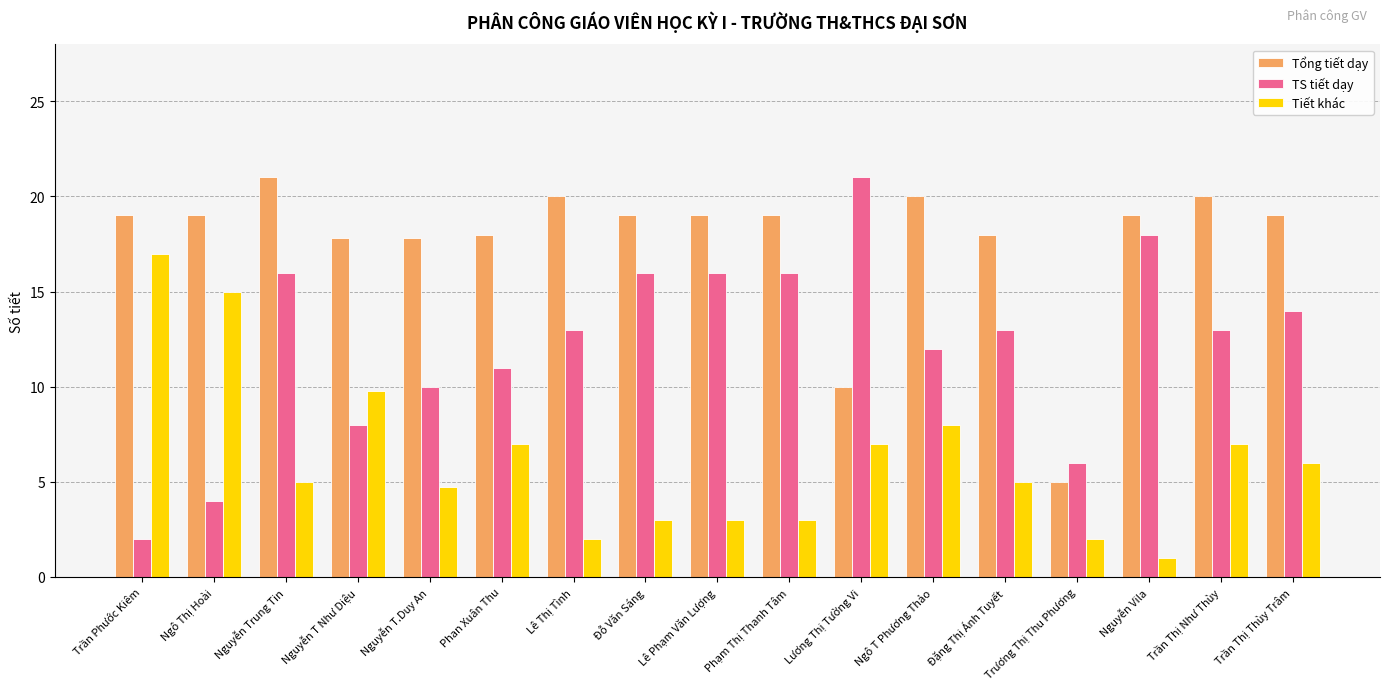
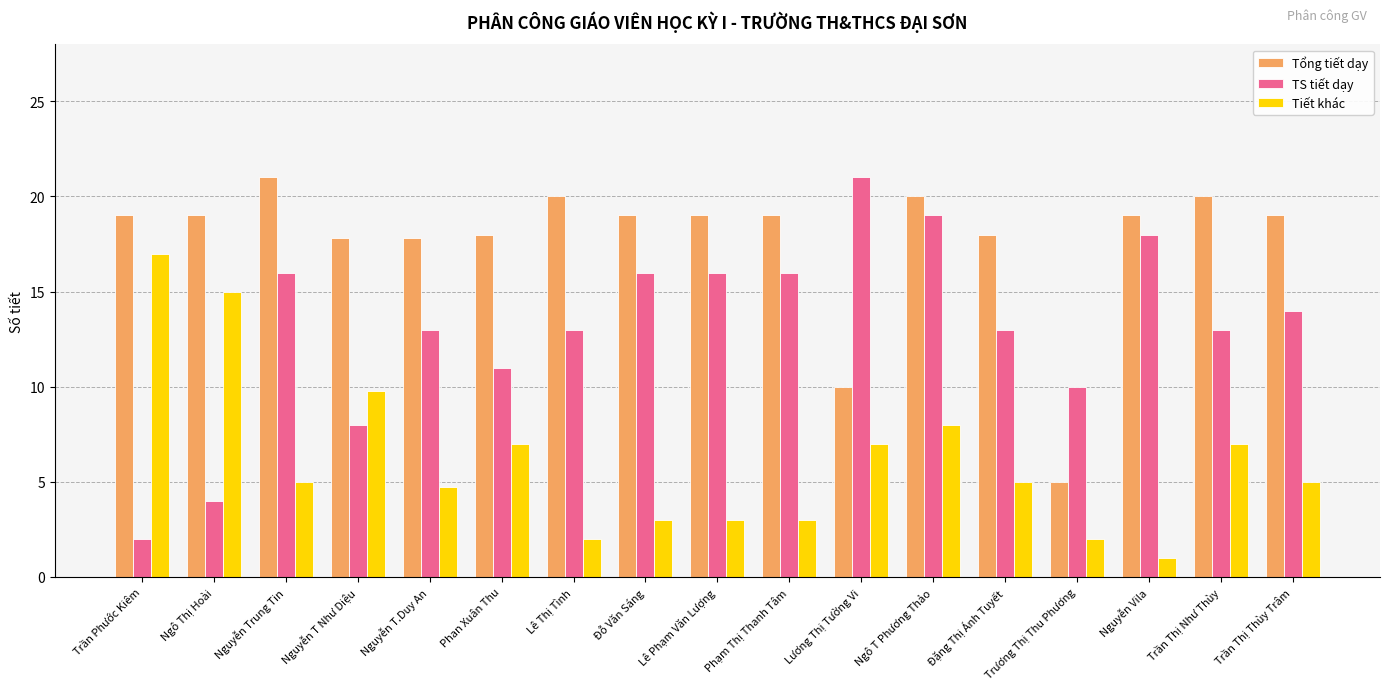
  {
    "Tổng tiết dạy": {
      "Trần Phước Kiêm": 19,
      "Ngô Thị Hoài": 19,
      "Nguyễn Trung Tin": 21,
      "Nguyễn T Như Diệu": 17.8,
      "Nguyễn T.Duy An": 17.8,
      "Phan Xuân Thu": 18,
      "Lê Thị Tình": 20,
      "Đỗ Văn Sáng": 19,
      "Lê Phạm Văn Lượng": 19,
      "Phạm Thị Thanh Tâm": 19,
      "Lương Thị Tường Vi": 10,
      "Ngô T Phương Thảo": 20,
      "Đặng Thị Ánh Tuyết": 18,
      "Trương Thị Thu Phương": 5,
      "Nguyễn Vila": 19,
      "Trần Thị Như Thùy": 20,
      "Trần Thị Thùy Trâm": 19
    },
    "TS tiết dạy": {
      "Trần Phước Kiêm": 2,
      "Ngô Thị Hoài": 4,
      "Nguyễn Trung Tin": 16,
      "Nguyễn T Như Diệu": 8,
-     "Nguyễn T.Duy An": 10,
+     "Nguyễn T.Duy An": 13,
      "Phan Xuân Thu": 11,
      "Lê Thị Tình": 13,
      "Đỗ Văn Sáng": 16,
      "Lê Phạm Văn Lượng": 16,
      "Phạm Thị Thanh Tâm": 16,
      "Lương Thị Tường Vi": 21,
-     "Ngô T Phương Thảo": 12,
+     "Ngô T Phương Thảo": 19,
      "Đặng Thị Ánh Tuyết": 13,
-     "Trương Thị Thu Phương": 6,
+     "Trương Thị Thu Phương": 10,
      "Nguyễn Vila": 18,
      "Trần Thị Như Thùy": 13,
      "Trần Thị Thùy Trâm": 14
    },
    "Tiết khác": {
      "Trần Phước Kiêm": 17,
      "Ngô Thị Hoài": 15,
      "Nguyễn Trung Tin": 5,
      "Nguyễn T Như Diệu": 9.8,
      "Nguyễn T.Duy An": 4.8,
      "Phan Xuân Thu": 7,
      "Lê Thị Tình": 2,
      "Đỗ Văn Sáng": 3,
      "Lê Phạm Văn Lượng": 3,
      "Phạm Thị Thanh Tâm": 3,
      "Lương Thị Tường Vi": 7,
      "Ngô T Phương Thảo": 8,
      "Đặng Thị Ánh Tuyết": 5,
      "Trương Thị Thu Phương": 2,
      "Nguyễn Vila": 1,
      "Trần Thị Như Thùy": 7,
-     "Trần Thị Thùy Trâm": 6
+     "Trần Thị Thùy Trâm": 5
    }
  }
